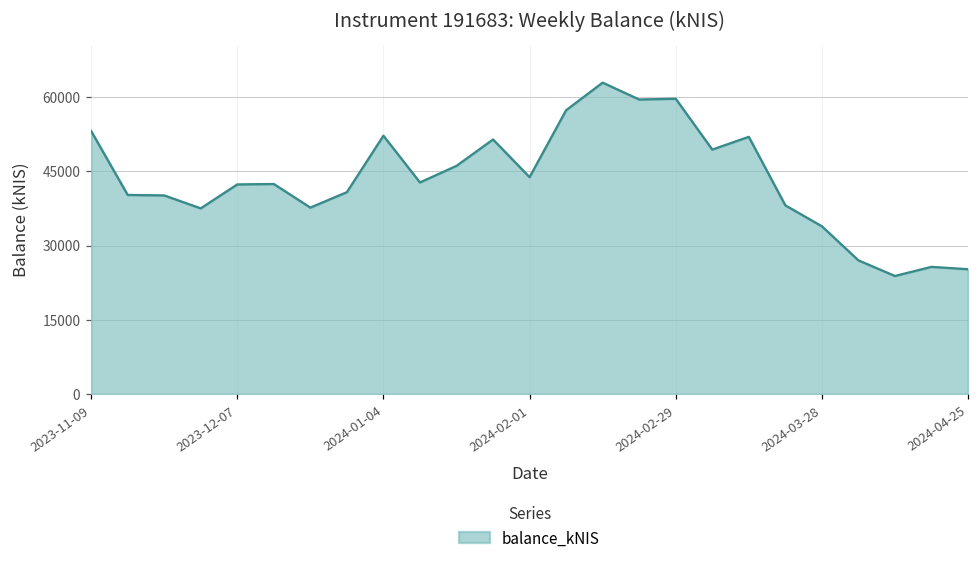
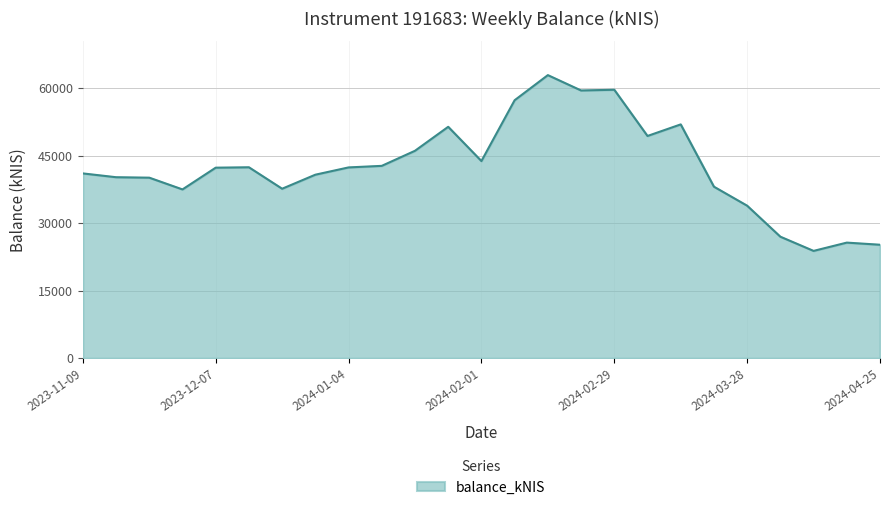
  {
-   "2023-11-09": 53000,
+   "2023-11-09": 41000,
    "2023-12-07": 42000,
-   "2024-01-04": 52000,
+   "2024-01-04": 42000,
    "2024-02-01": 44000,
    "2024-02-29": 60000,
    "2024-03-28": 34000,
    "2024-04-25": 25000
  }
